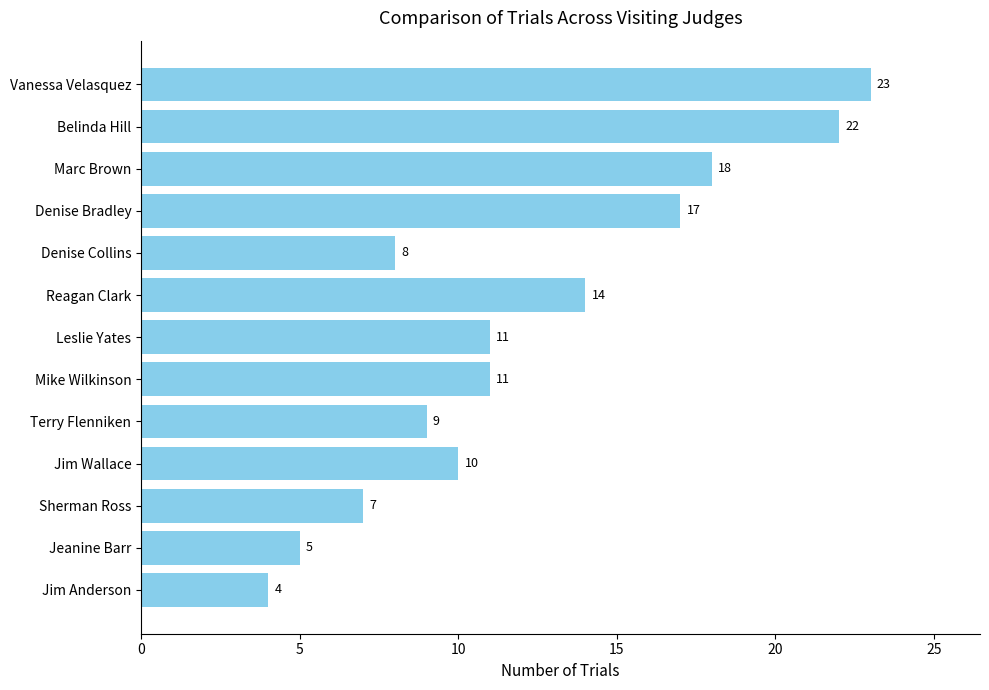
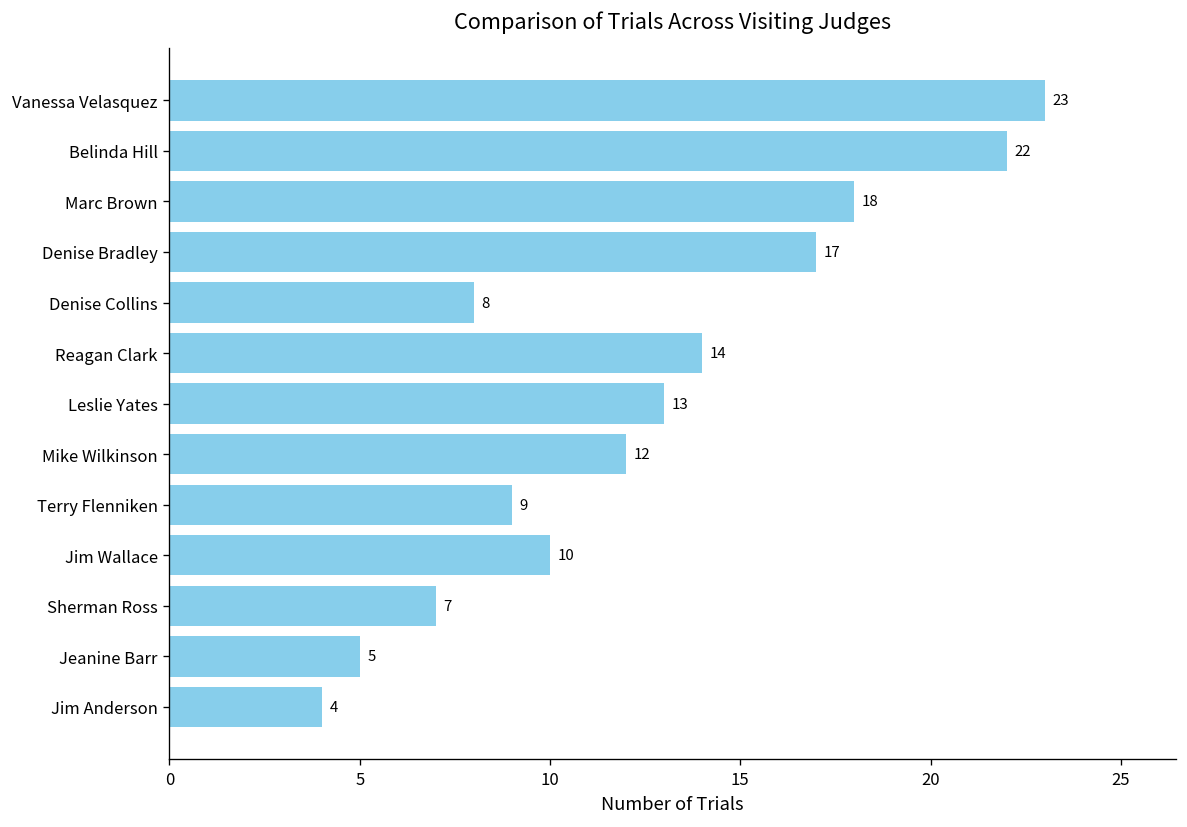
  {
    "Vanessa Velasquez": 23,
    "Belinda Hill": 22,
    "Marc Brown": 18,
    "Denise Bradley": 17,
    "Denise Collins": 8,
    "Reagan Clark": 14,
-   "Leslie Yates": 11,
-   "Mike Wilkinson": 11,
+   "Leslie Yates": 13,
+   "Mike Wilkinson": 12,
    "Terry Flenniken": 9,
    "Jim Wallace": 10,
    "Sherman Ross": 7,
    "Jeanine Barr": 5,
    "Jim Anderson": 4
  }
